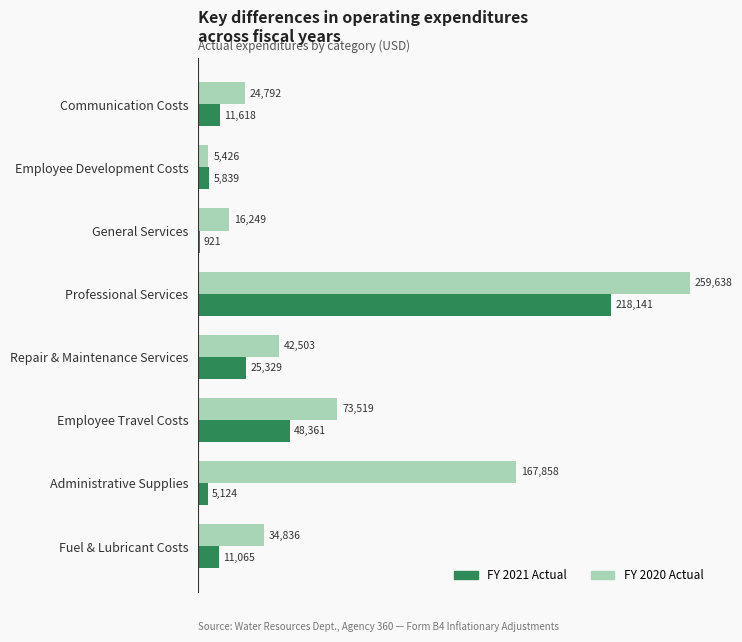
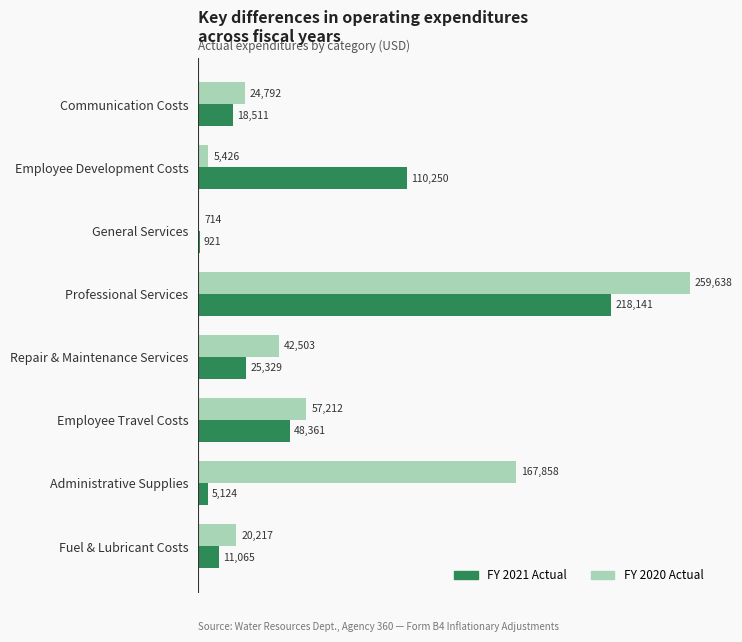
  {
    "FY 2021 Actual": {
-     "Communication Costs": "11,618",
-     "Employee Development Costs": "5,839",
+     "Communication Costs": "18,511",
+     "Employee Development Costs": "110,250",
      "General Services": "921",
      "Professional Services": "218,141",
      "Repair & Maintenance Services": "25,329",
      "Employee Travel Costs": "48,361",
      "Administrative Supplies": "5,124",
      "Fuel & Lubricant Costs": "11,065"
    },
    "FY 2020 Actual": {
      "Communication Costs": "24,792",
      "Employee Development Costs": "5,426",
-     "General Services": "16,249",
+     "General Services": "714",
      "Professional Services": "259,638",
      "Repair & Maintenance Services": "42,503",
-     "Employee Travel Costs": "73,519",
+     "Employee Travel Costs": "57,212",
      "Administrative Supplies": "167,858",
-     "Fuel & Lubricant Costs": "34,836"
+     "Fuel & Lubricant Costs": "20,217"
    }
  }
